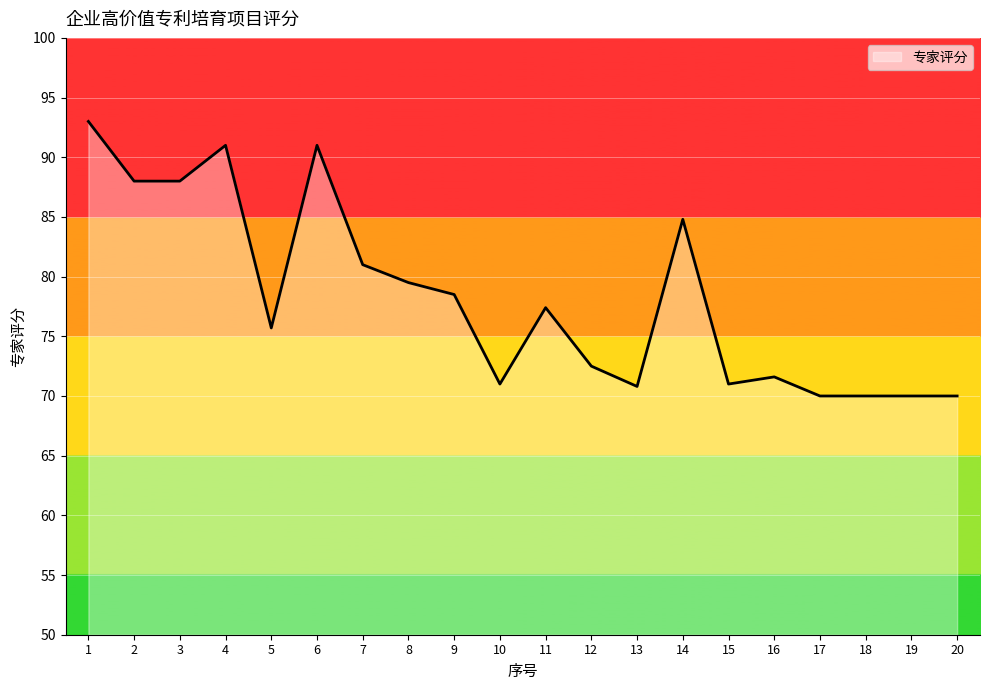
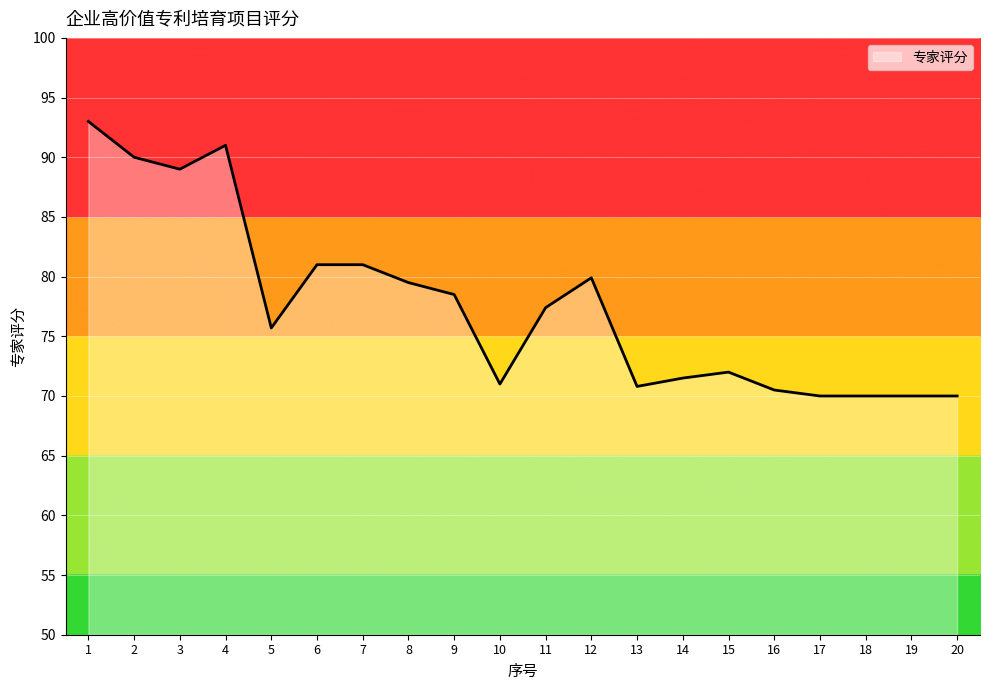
  {
    "1": 93.0,
-   "2": 88,
-   "3": 88,
+   "2": 90,
+   "3": 89,
    "4": 91.0,
    "5": 75.7,
-   "6": 91,
+   "6": 81,
    "7": 81.0,
    "8": 79.5,
    "9": 78.5,
    "10": 71.0,
    "11": 77.4,
-   "12": 72.5,
+   "12": 79.9,
    "13": 70.8,
-   "14": 84.8,
-   "15": 71,
-   "16": 71.6,
+   "14": 71.5,
+   "15": 72,
+   "16": 70.5,
    "17": 70.0,
    "18": 70.0,
    "19": 70.0,
    "20": 70.0
  }
